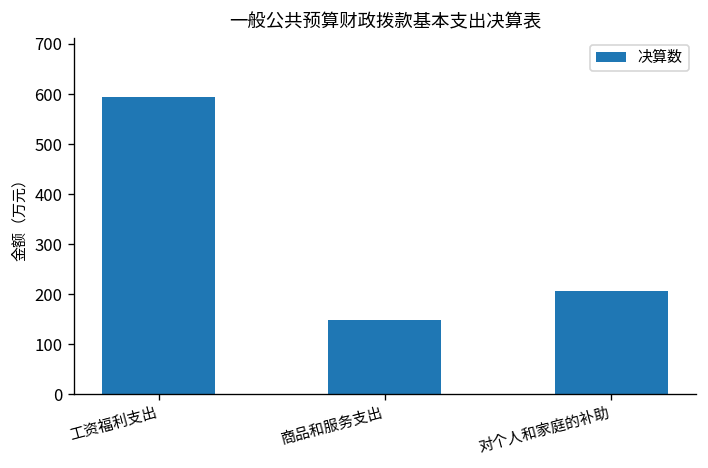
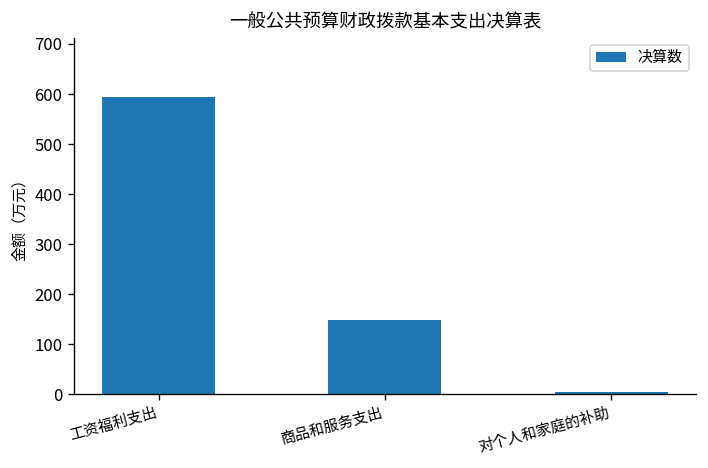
  {
    "工资福利支出": 590,
    "商品和服务支出": 150,
-   "对个人和家庭的补助": 210
+   "对个人和家庭的补助": 0
  }
